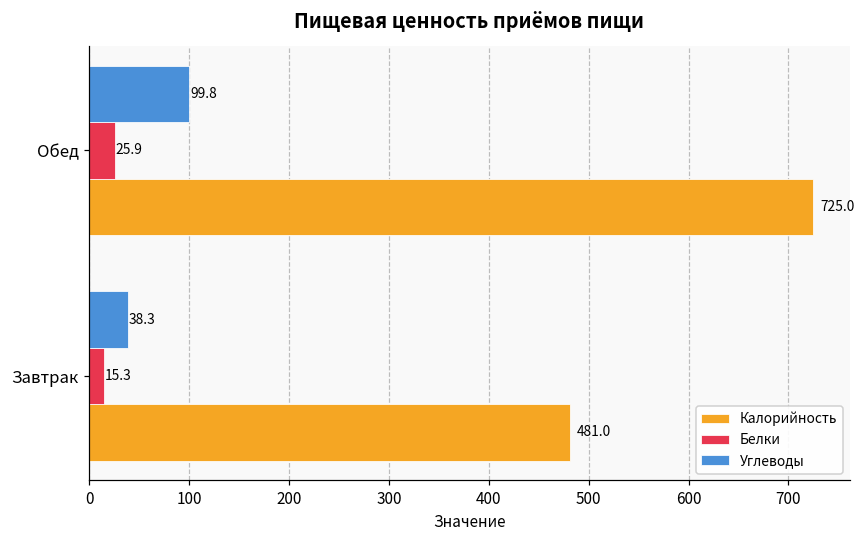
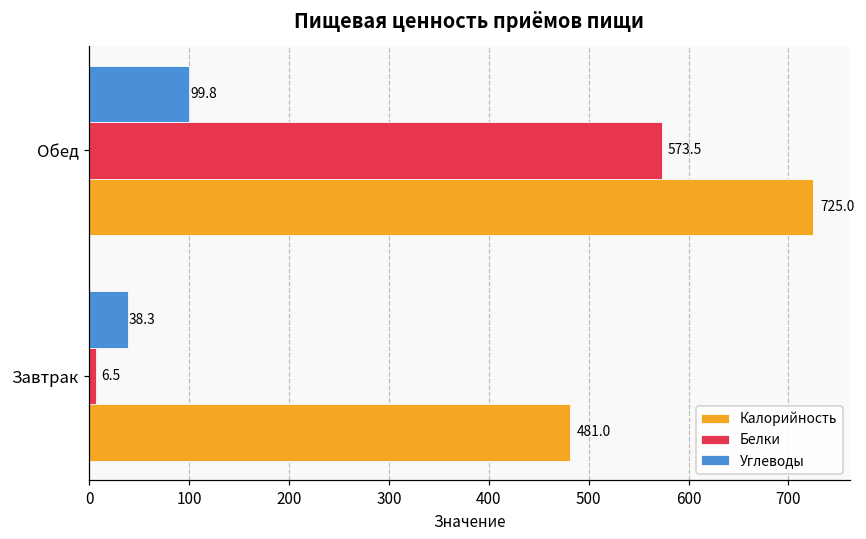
  {
    "Калорийность": {
      "Обед": 725.0,
      "Завтрак": 481.0
    },
    "Белки": {
-     "Обед": 25.9,
-     "Завтрак": 15.3
+     "Обед": 573.5,
+     "Завтрак": 6.5
    },
    "Углеводы": {
      "Обед": 99.8,
      "Завтрак": 38.3
    }
  }
